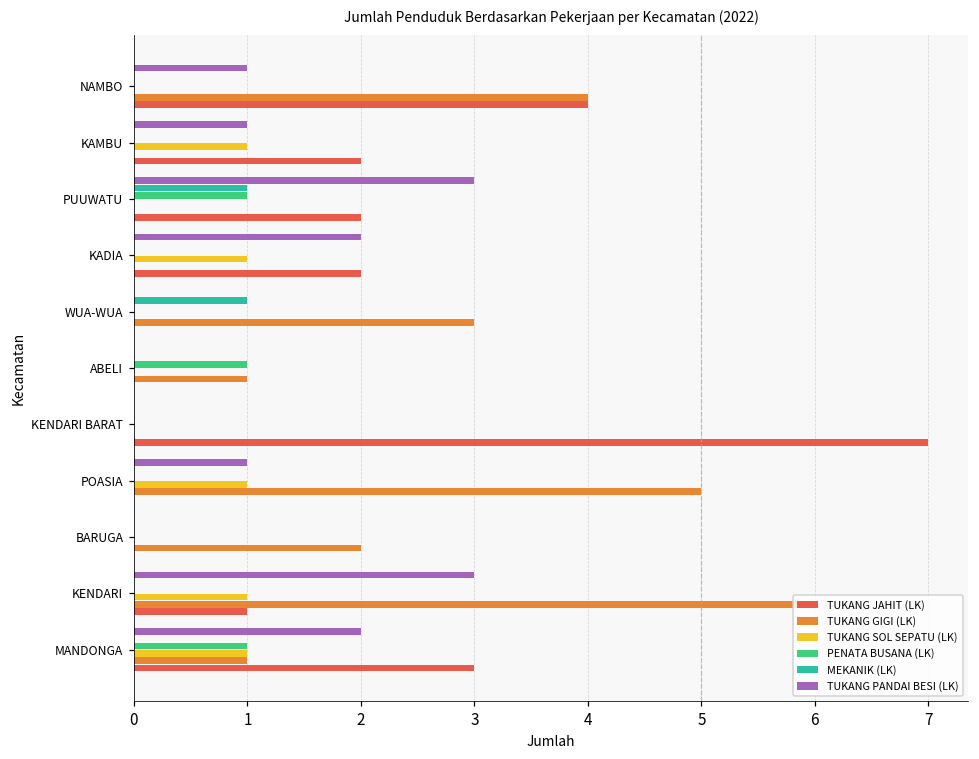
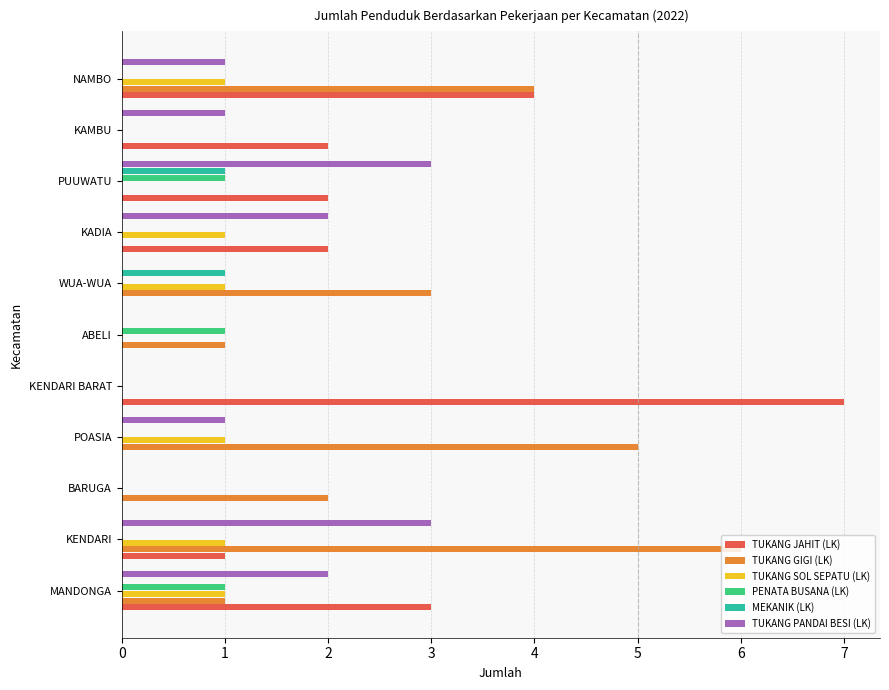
  {
    "TUKANG SOL SEPATU (LK)": {
-     "NAMBO": 0,
-     "KAMBU": 1,
+     "NAMBO": 1,
+     "KAMBU": 0,
      "PUUWATU": 0,
      "KADIA": 1,
-     "WUA-WUA": 0,
+     "WUA-WUA": 1,
      "ABELI": 0,
      "KENDARI BARAT": 0,
      "POASIA": 1,
      "BARUGA": 0,
      "KENDARI": 1,
      "MANDONGA": 1
    },
    "TUKANG PANDAI BESI (LK)": {
      "NAMBO": 1,
      "KAMBU": 1,
      "PUUWATU": 3,
      "KADIA": 2,
      "WUA-WUA": 0,
      "ABELI": 0,
      "KENDARI BARAT": 0,
      "POASIA": 1,
      "BARUGA": 0,
      "KENDARI": 3,
      "MANDONGA": 2
    }
  }
